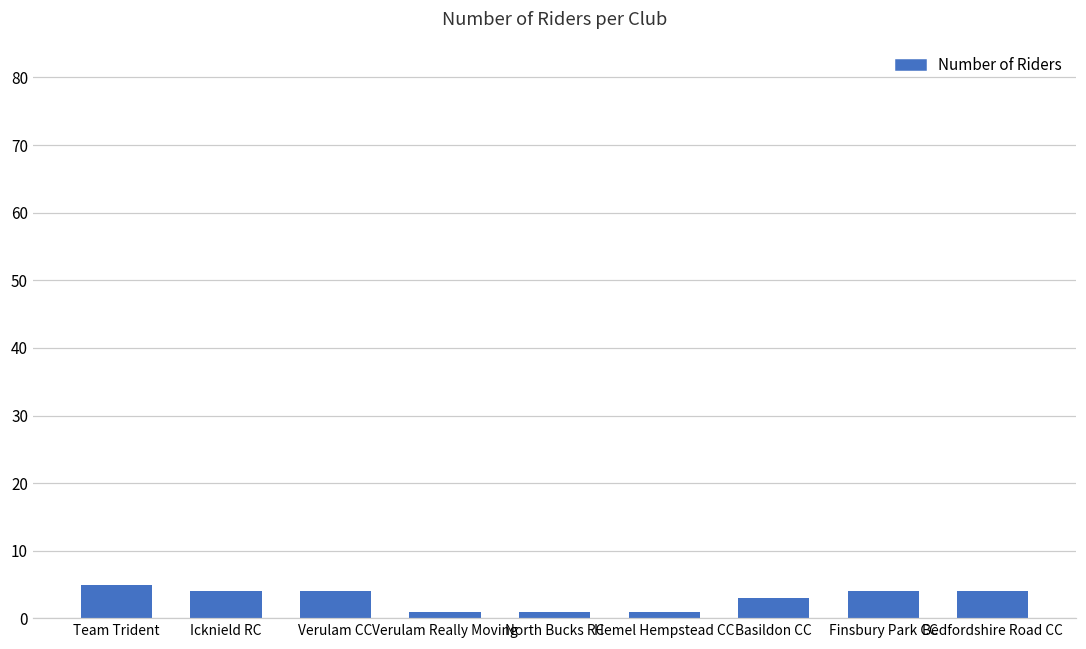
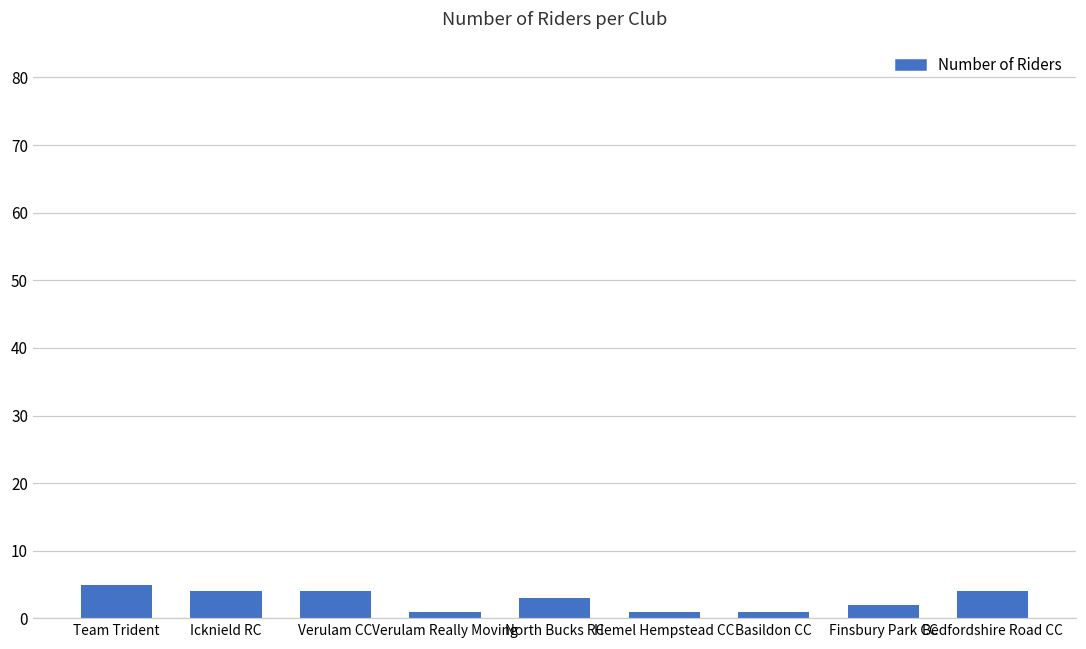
  {
    "Team Trident": 5,
    "Icknield RC": 4,
    "Verulam CC": 4,
    "Verulam Really Moving": 1,
-   "North Bucks RC": 1,
+   "North Bucks RC": 3,
    "Hemel Hempstead CC": 1,
-   "Basildon CC": 3,
-   "Finsbury Park CC": 4,
+   "Basildon CC": 1,
+   "Finsbury Park CC": 2,
    "Bedfordshire Road CC": 4
  }
